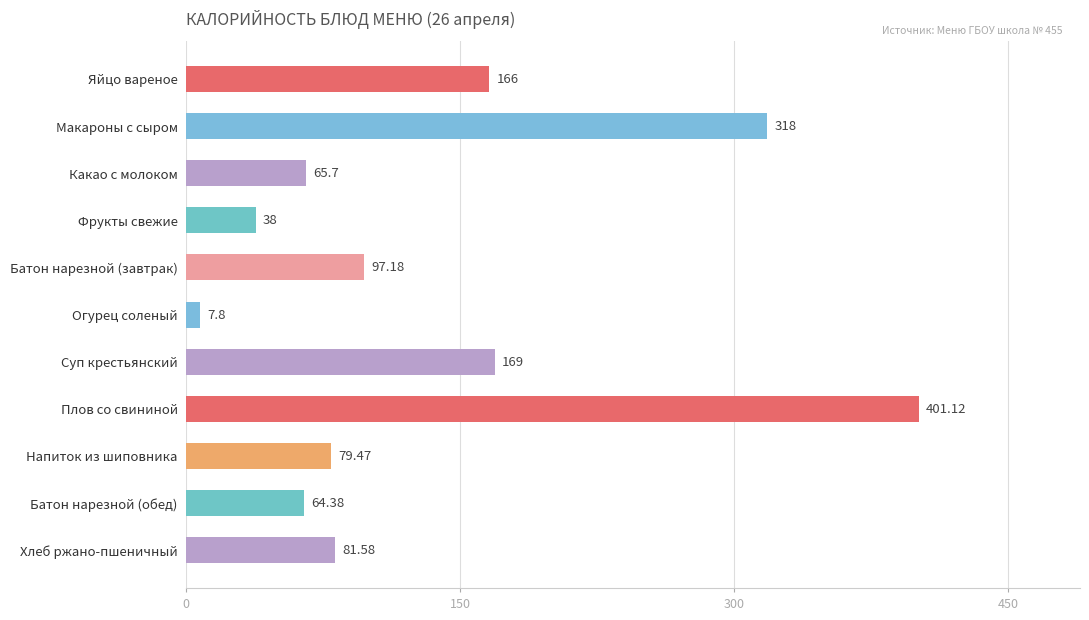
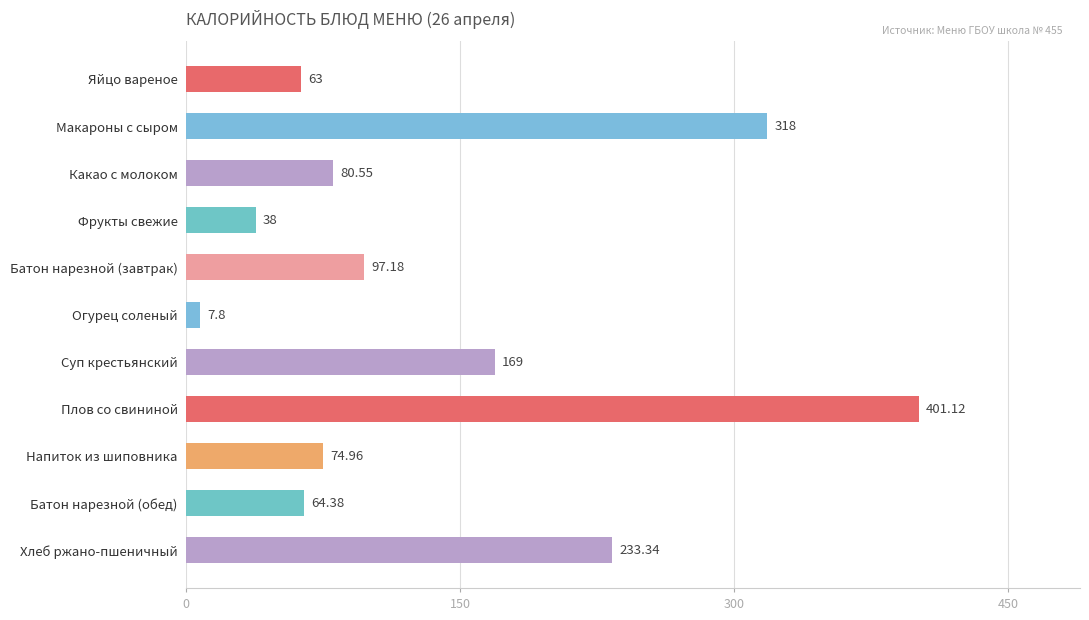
  {
-   "Яйцо вареное": 166,
+   "Яйцо вареное": 63,
    "Макароны с сыром": 318,
-   "Какао с молоком": 65.7,
+   "Какао с молоком": 80.55,
    "Фрукты свежие": 38,
    "Батон нарезной (завтрак)": 97.18,
    "Огурец соленый": 7.8,
    "Суп крестьянский": 169,
    "Плов со свининой": 401.12,
-   "Напиток из шиповника": 79.47,
+   "Напиток из шиповника": 74.96,
    "Батон нарезной (обед)": 64.38,
-   "Хлеб ржано-пшеничный": 81.58
+   "Хлеб ржано-пшеничный": 233.34
  }
